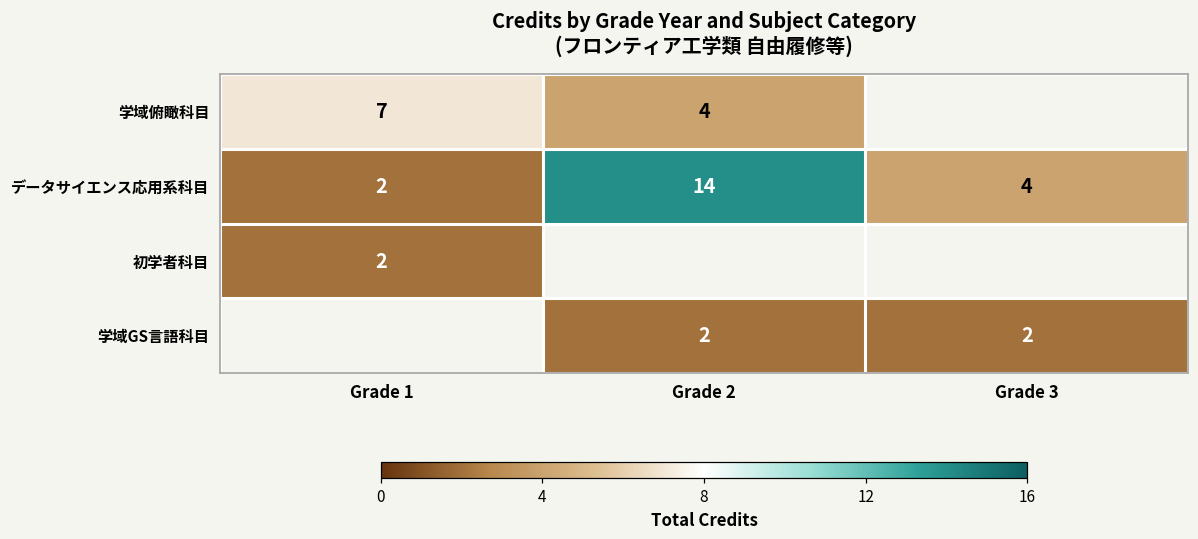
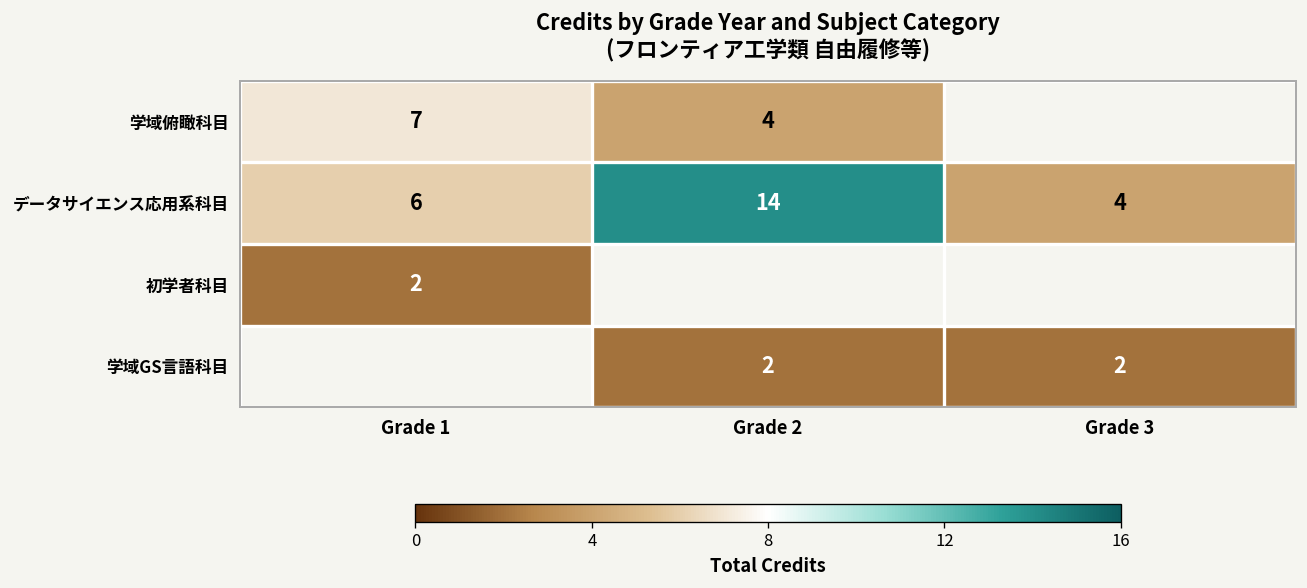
  {
    "学域俯瞰科目": {
      "Grade 1": 7,
      "Grade 2": 4
    },
    "データサイエンス応用系科目": {
-     "Grade 1": 2,
+     "Grade 1": 6,
      "Grade 2": 14,
      "Grade 3": 4
    },
    "初学者科目": {
      "Grade 1": 2
    },
    "学域GS言語科目": {
      "Grade 2": 2,
      "Grade 3": 2
    }
  }
